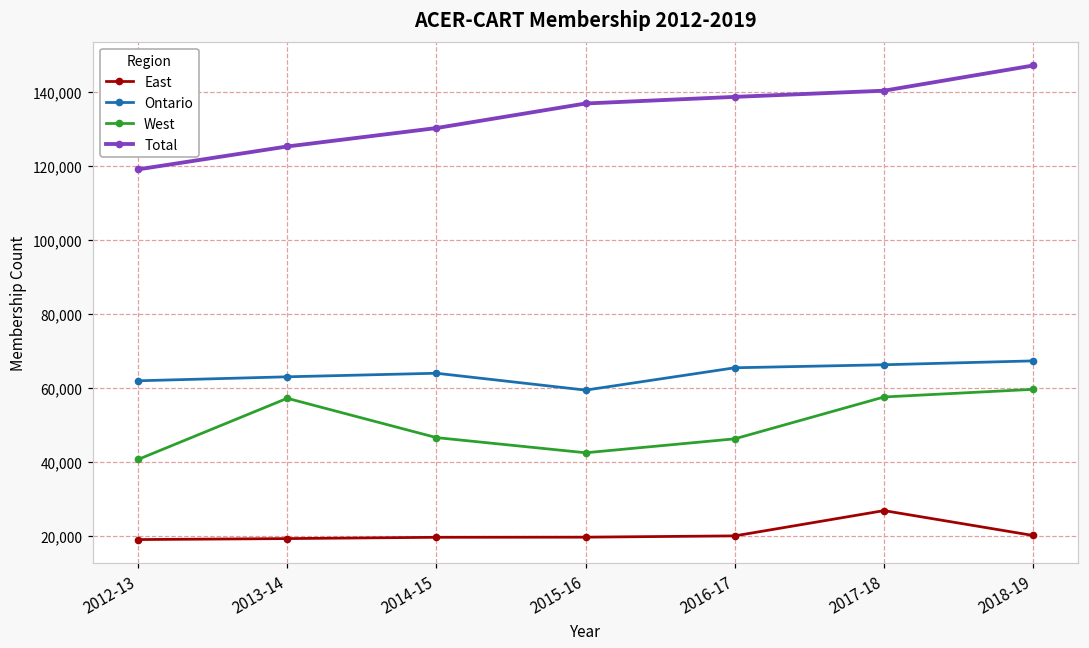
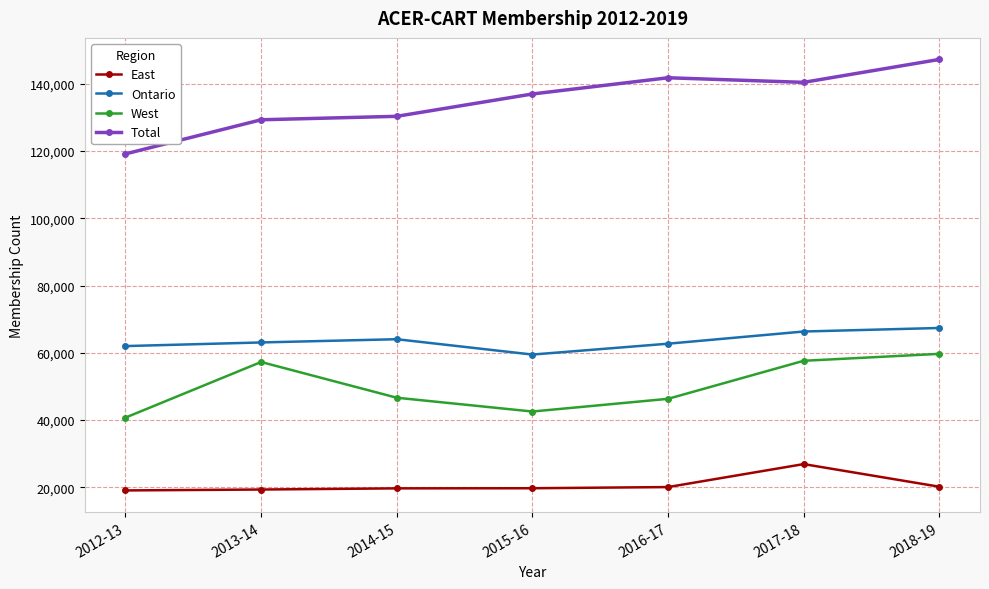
  {
    "East": {
      "2012-13": "19,000",
      "2013-14": "19,000",
      "2014-15": "20,000",
      "2015-16": "20,000",
      "2016-17": "20,000",
      "2017-18": "27,000",
      "2018-19": "20,000"
    },
    "Ontario": {
      "2012-13": "62,000",
      "2013-14": "63,000",
      "2014-15": "64,000",
      "2015-16": "59,000",
-     "2016-17": "66,000",
+     "2016-17": "63,000",
      "2017-18": "66,000",
      "2018-19": "67,000"
    },
    "West": {
      "2012-13": "41,000",
      "2013-14": "57,000",
      "2014-15": "47,000",
      "2015-16": "43,000",
      "2016-17": "46,000",
      "2017-18": "58,000",
      "2018-19": "60,000"
    },
    "Total": {
      "2012-13": "119,000",
-     "2013-14": "125,000",
+     "2013-14": "129,000",
      "2014-15": "130,000",
      "2015-16": "137,000",
-     "2016-17": "139,000",
+     "2016-17": "142,000",
      "2017-18": "140,000",
      "2018-19": "147,000"
    }
  }
